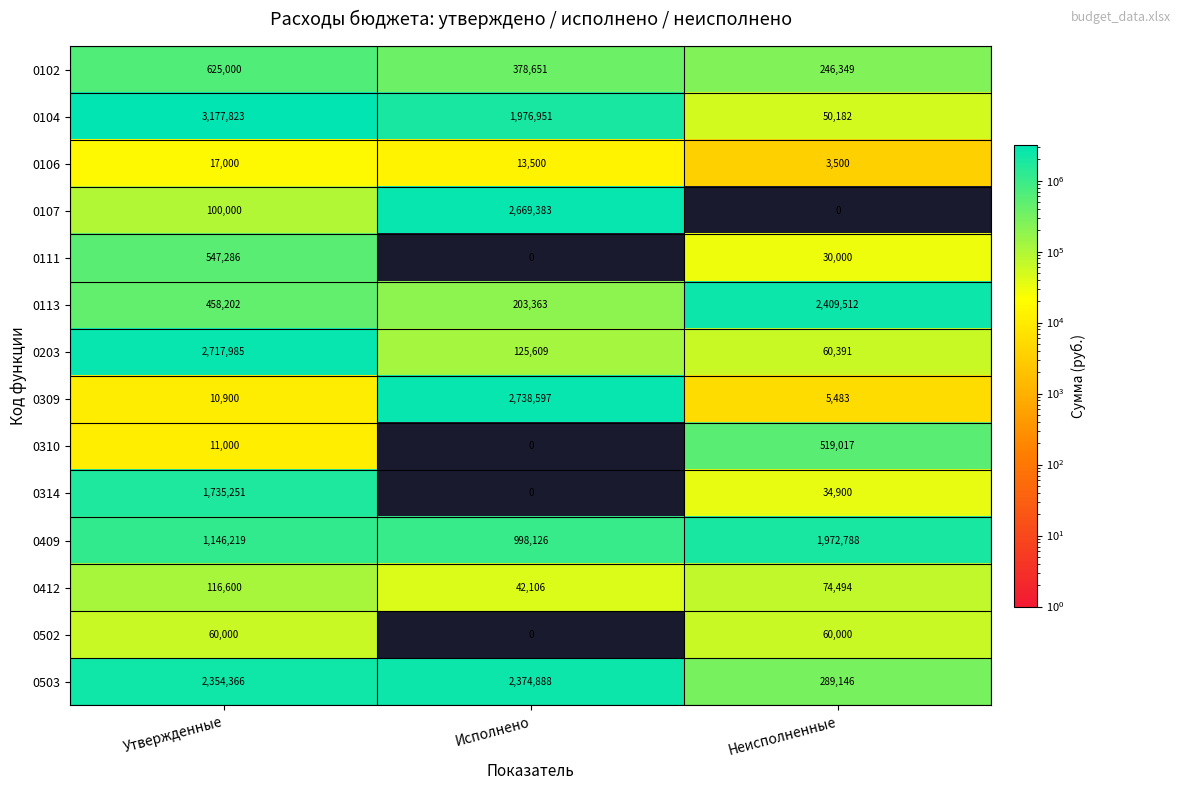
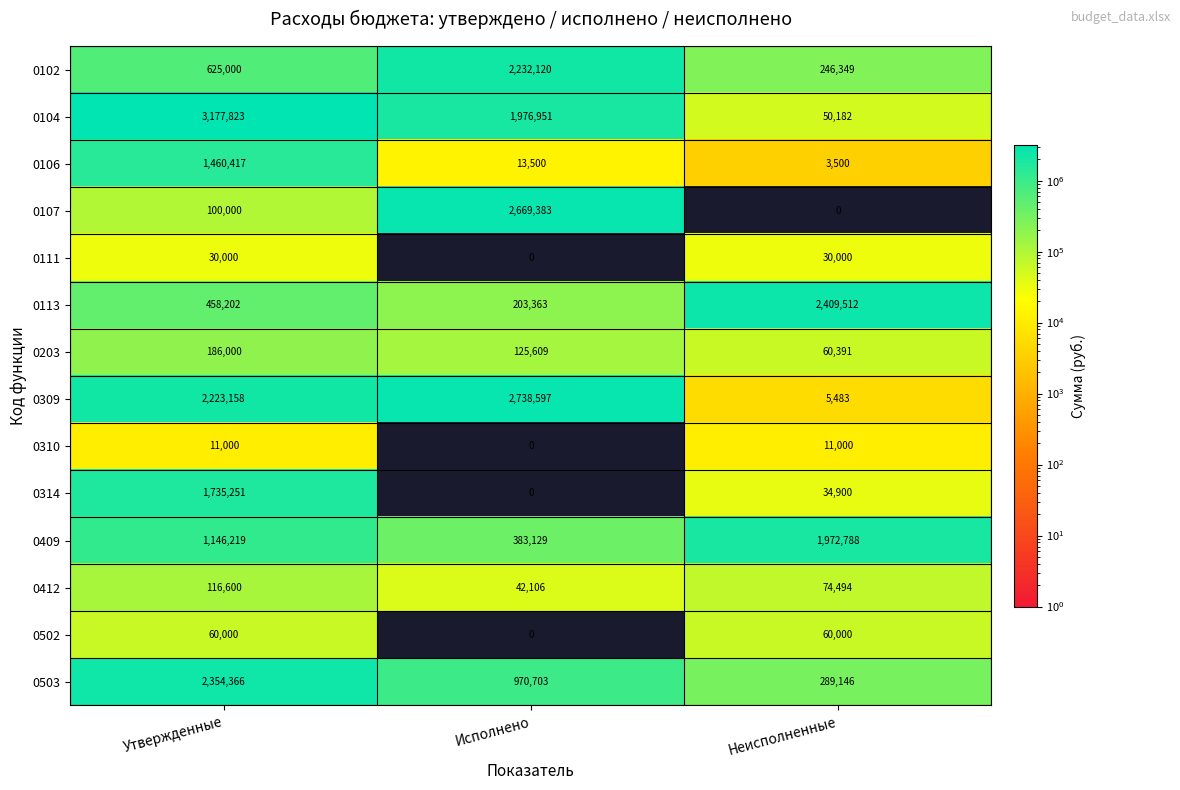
  {
    "0102": {
      "Утвержденные": "625,000",
-     "Исполнено": "378,651",
+     "Исполнено": "2,232,120",
      "Неисполненные": "246,349"
    },
    "0104": {
      "Утвержденные": "3,177,823",
      "Исполнено": "1,976,951",
      "Неисполненные": "50,182"
    },
    "0106": {
-     "Утвержденные": "17,000",
+     "Утвержденные": "1,460,417",
      "Исполнено": "13,500",
      "Неисполненные": "3,500"
    },
    "0107": {
      "Утвержденные": "100,000",
      "Исполнено": "2,669,383"
    },
    "0111": {
-     "Утвержденные": "547,286",
+     "Утвержденные": "30,000",
      "Неисполненные": "30,000"
    },
    "0113": {
      "Утвержденные": "458,202",
      "Исполнено": "203,363",
      "Неисполненные": "2,409,512"
    },
    "0203": {
-     "Утвержденные": "2,717,985",
+     "Утвержденные": "186,000",
      "Исполнено": "125,609",
      "Неисполненные": "60,391"
    },
    "0309": {
-     "Утвержденные": "10,900",
+     "Утвержденные": "2,223,158",
      "Исполнено": "2,738,597",
      "Неисполненные": "5,483"
    },
    "0310": {
      "Утвержденные": "11,000",
-     "Неисполненные": "519,017"
+     "Неисполненные": "11,000"
    },
    "0314": {
      "Утвержденные": "1,735,251",
      "Неисполненные": "34,900"
    },
    "0409": {
      "Утвержденные": "1,146,219",
-     "Исполнено": "998,126",
+     "Исполнено": "383,129",
      "Неисполненные": "1,972,788"
    },
    "0412": {
      "Утвержденные": "116,600",
      "Исполнено": "42,106",
      "Неисполненные": "74,494"
    },
    "0502": {
      "Утвержденные": "60,000",
      "Неисполненные": "60,000"
    },
    "0503": {
      "Утвержденные": "2,354,366",
-     "Исполнено": "2,374,888",
+     "Исполнено": "970,703",
      "Неисполненные": "289,146"
    }
  }
